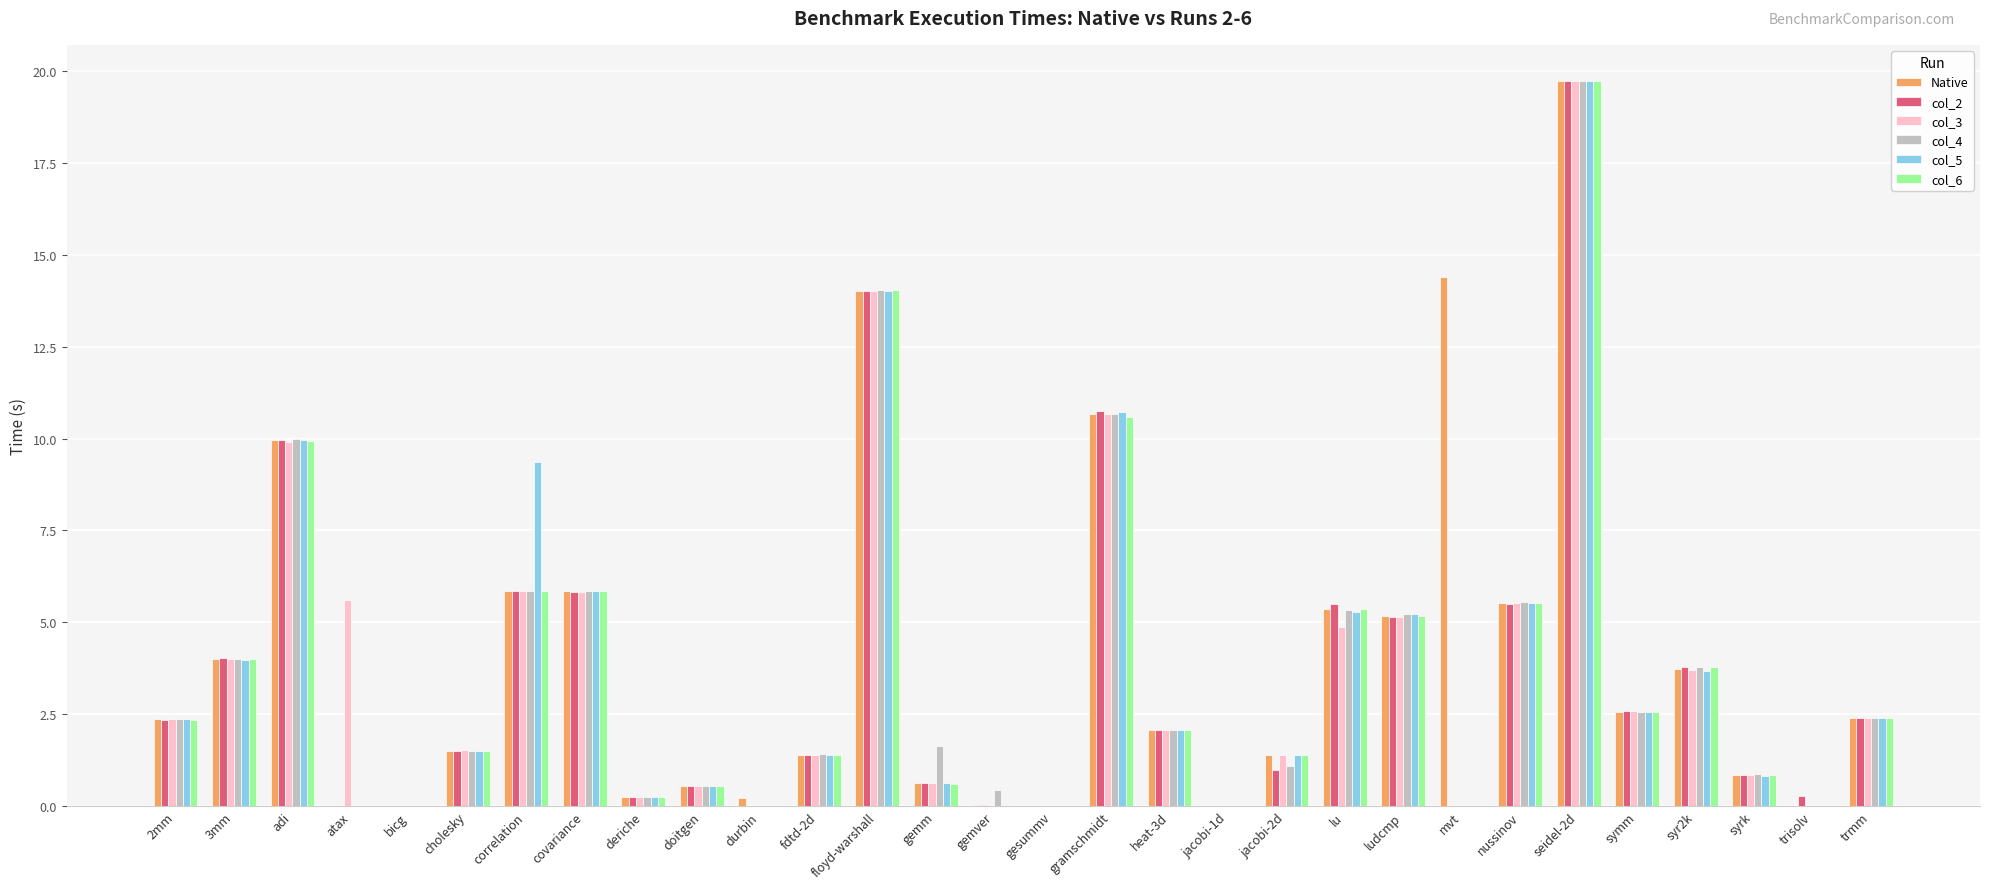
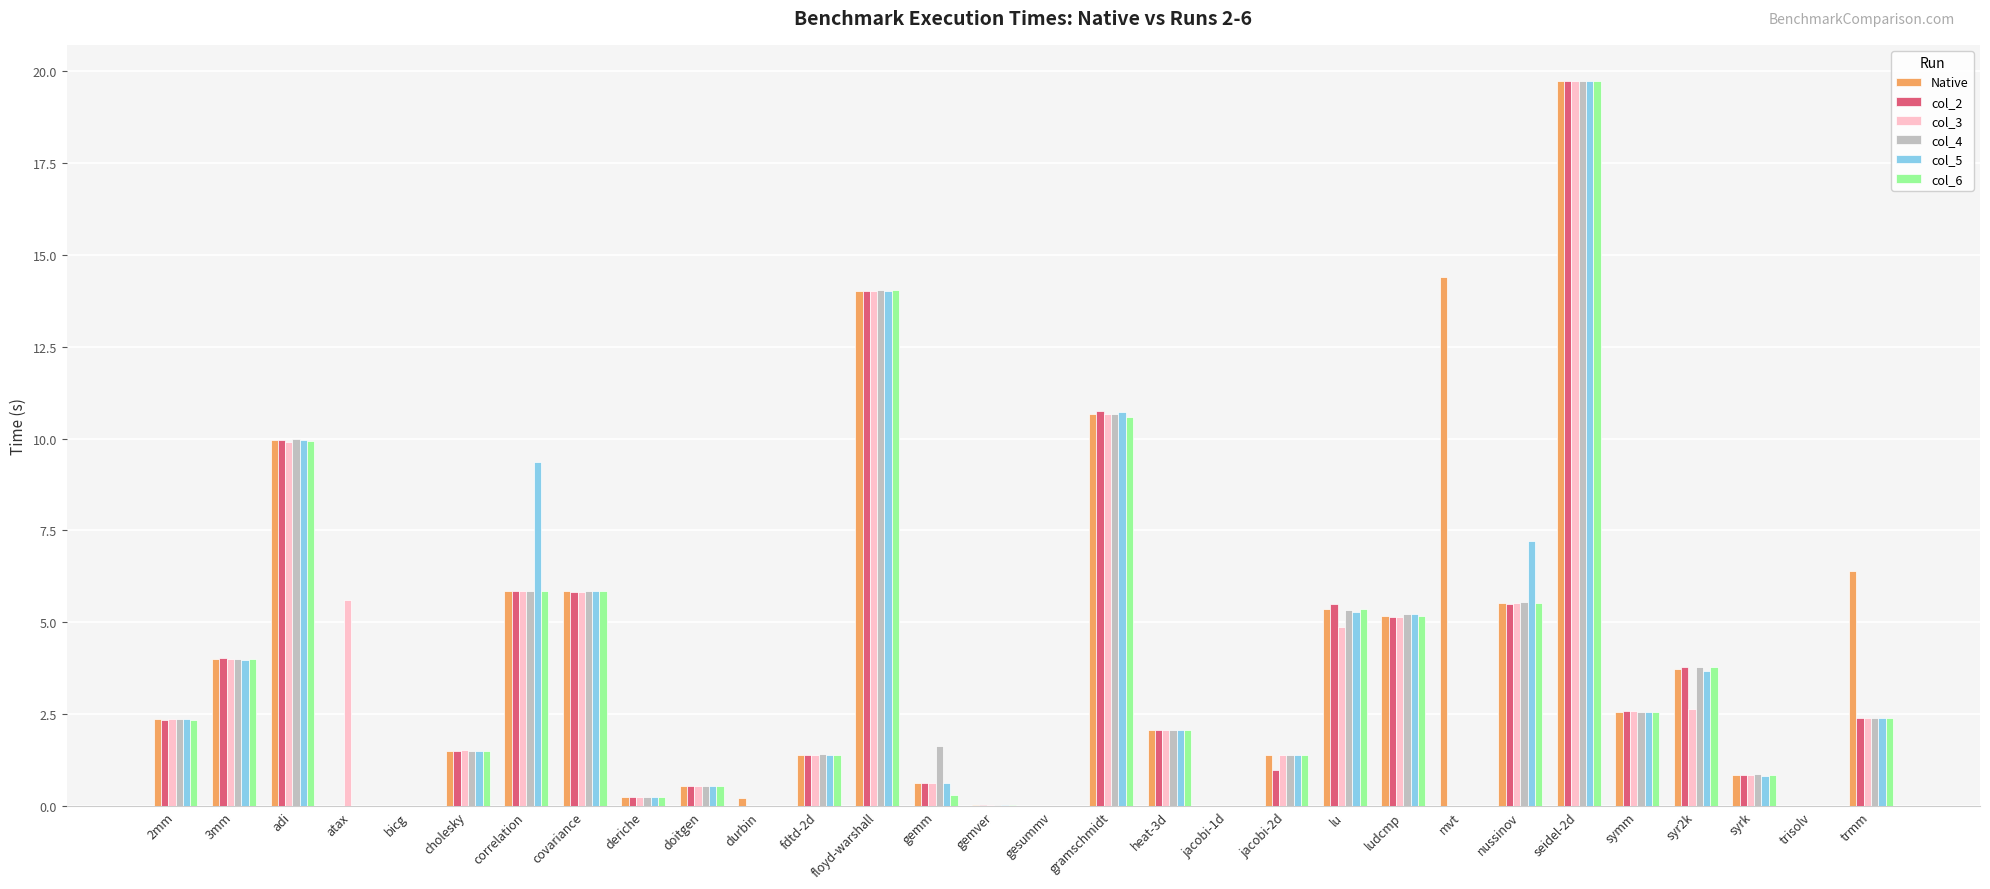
  {
    "Native": {
      "2mm": 2.4,
      "3mm": 4.0,
      "adi": 10.0,
      "cholesky": 1.5,
      "correlation": 5.8,
      "covariance": 5.8,
      "deriche": 0.2,
      "doitgen": 0.5,
      "durbin": 0.2,
      "fdtd-2d": 1.4,
      "floyd-warshall": 14.0,
      "gemm": 0.6,
      "gramschmidt": 10.7,
      "heat-3d": 2.1,
      "jacobi-2d": 1.4,
      "lu": 5.4,
      "ludcmp": 5.2,
      "mvt": 14.4,
      "nussinov": 5.5,
      "seidel-2d": 19.7,
      "symm": 2.6,
      "syr2k": 3.7,
      "syrk": 0.8,
-     "trmm": 2.4
+     "trmm": 6.4
    },
    "col_2": {
      "2mm": 2.4,
      "3mm": 4.0,
      "adi": 10.0,
      "cholesky": 1.5,
      "correlation": 5.8,
      "covariance": 5.8,
      "deriche": 0.2,
      "doitgen": 0.5,
      "fdtd-2d": 1.4,
      "floyd-warshall": 14.0,
      "gemm": 0.6,
      "gramschmidt": 10.8,
      "heat-3d": 2.1,
      "jacobi-2d": 1.0,
      "lu": 5.5,
      "ludcmp": 5.1,
      "nussinov": 5.5,
      "seidel-2d": 19.7,
      "symm": 2.6,
      "syr2k": 3.8,
      "syrk": 0.8,
-     "trisolv": 0.3,
+     "trisolv": 0.0,
      "trmm": 2.4
    },
    "col_3": {
      "2mm": 2.4,
      "3mm": 4.0,
      "adi": 9.9,
      "atax": 5.6,
      "cholesky": 1.5,
      "correlation": 5.8,
      "covariance": 5.8,
      "deriche": 0.2,
      "doitgen": 0.5,
      "fdtd-2d": 1.4,
      "floyd-warshall": 14.0,
      "gemm": 0.6,
      "gramschmidt": 10.7,
      "heat-3d": 2.1,
      "jacobi-2d": 1.4,
      "lu": 4.9,
      "ludcmp": 5.1,
      "nussinov": 5.5,
      "seidel-2d": 19.7,
      "symm": 2.6,
-     "syr2k": 3.7,
+     "syr2k": 2.6,
      "syrk": 0.8,
      "trmm": 2.4
    },
    "col_4": {
      "2mm": 2.4,
      "3mm": 4.0,
      "adi": 10.0,
      "cholesky": 1.5,
      "correlation": 5.8,
      "covariance": 5.8,
      "deriche": 0.2,
      "doitgen": 0.5,
      "fdtd-2d": 1.4,
      "floyd-warshall": 14.0,
      "gemm": 1.6,
-     "gemver": 0.4,
+     "gemver": 0.0,
      "gramschmidt": 10.7,
      "heat-3d": 2.1,
-     "jacobi-2d": 1.1,
+     "jacobi-2d": 1.4,
      "lu": 5.3,
      "ludcmp": 5.2,
      "nussinov": 5.6,
      "seidel-2d": 19.7,
      "symm": 2.6,
      "syr2k": 3.8,
      "syrk": 0.9,
      "trmm": 2.4
    },
    "col_5": {
      "2mm": 2.4,
      "3mm": 4.0,
      "adi": 10.0,
      "cholesky": 1.5,
      "correlation": 9.4,
      "covariance": 5.9,
      "deriche": 0.2,
      "doitgen": 0.5,
      "fdtd-2d": 1.4,
      "floyd-warshall": 14.0,
      "gemm": 0.6,
      "gramschmidt": 10.7,
      "heat-3d": 2.1,
      "jacobi-2d": 1.4,
      "lu": 5.3,
      "ludcmp": 5.2,
-     "nussinov": 5.5,
+     "nussinov": 7.2,
      "seidel-2d": 19.7,
      "symm": 2.6,
      "syr2k": 3.7,
      "syrk": 0.8,
      "trmm": 2.4
    },
    "col_6": {
      "2mm": 2.4,
      "3mm": 4.0,
      "adi": 9.9,
      "cholesky": 1.5,
      "correlation": 5.9,
      "covariance": 5.8,
      "deriche": 0.2,
      "doitgen": 0.5,
      "fdtd-2d": 1.4,
      "floyd-warshall": 14.0,
-     "gemm": 0.6,
+     "gemm": 0.3,
      "gramschmidt": 10.6,
      "heat-3d": 2.1,
      "jacobi-2d": 1.4,
      "lu": 5.4,
      "ludcmp": 5.2,
      "nussinov": 5.5,
      "seidel-2d": 19.7,
      "symm": 2.6,
      "syr2k": 3.8,
      "syrk": 0.8,
      "trmm": 2.4
    }
  }
